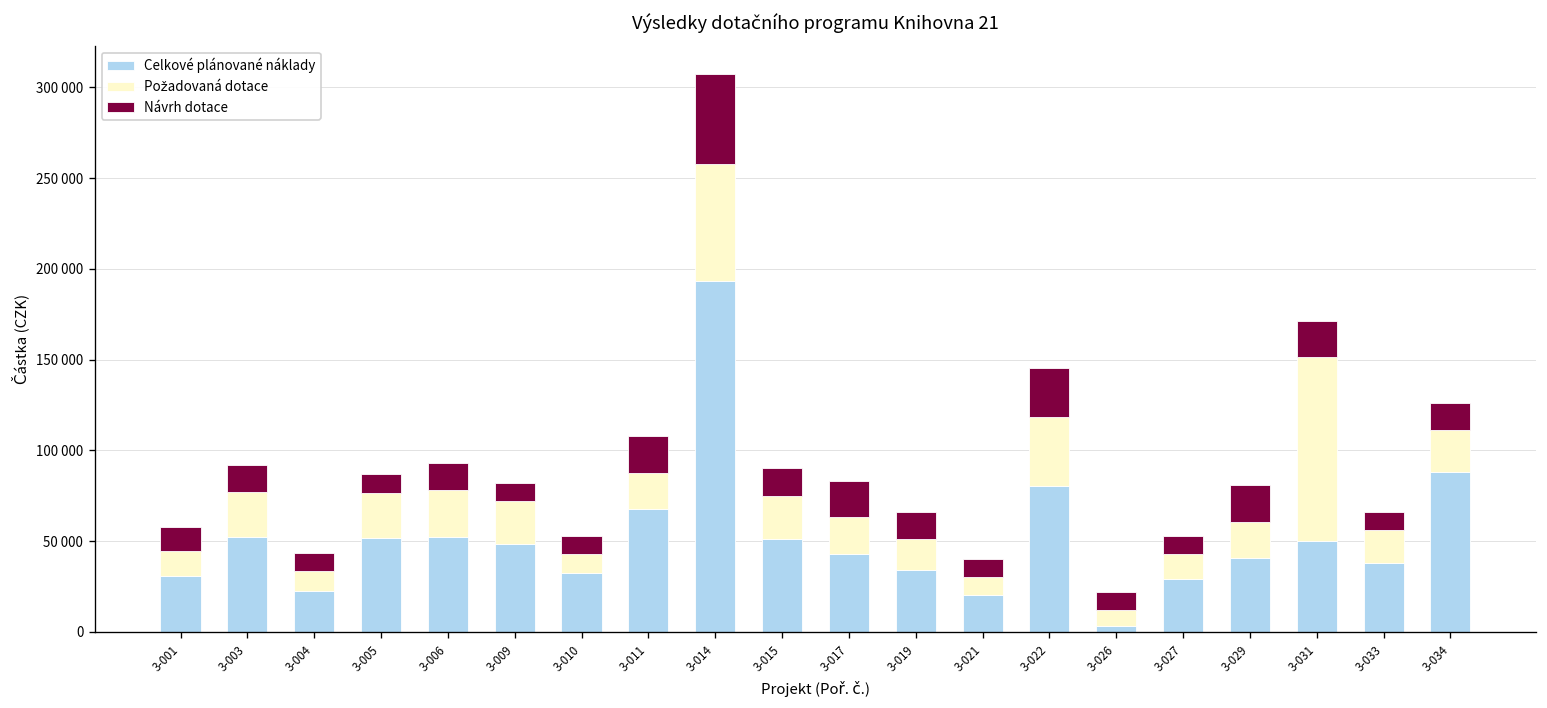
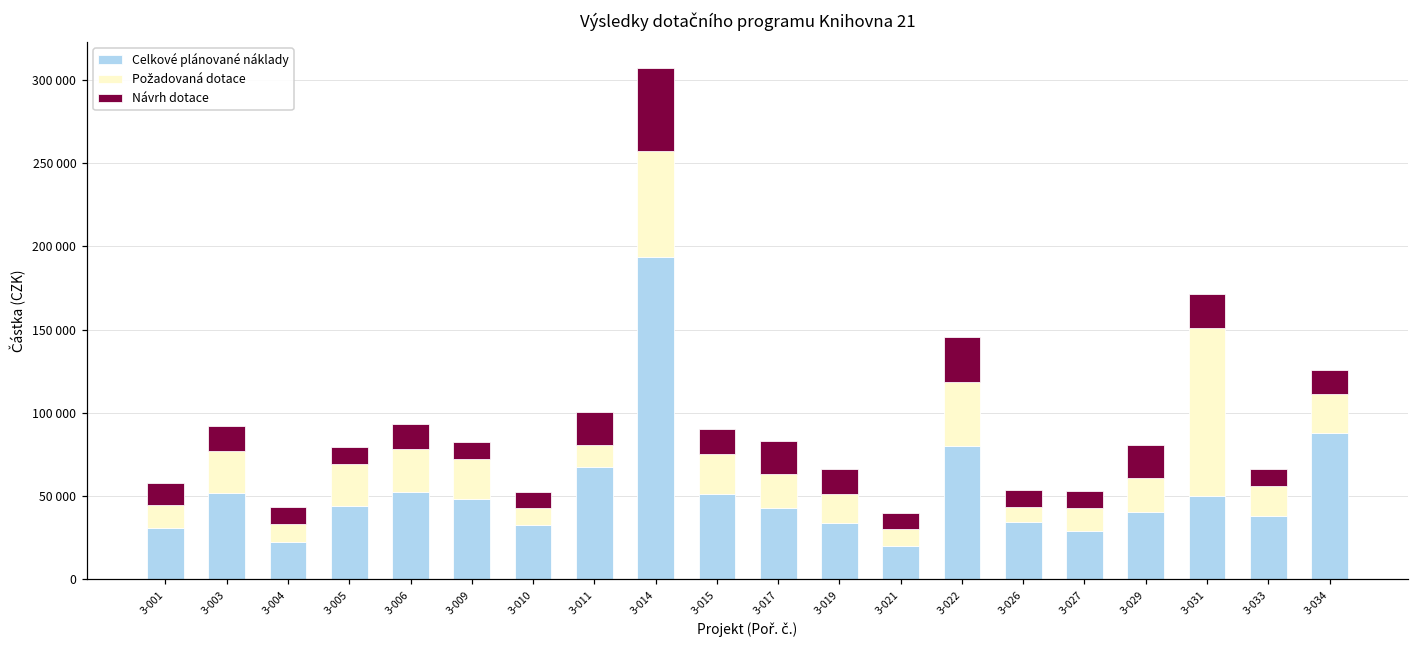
  {
    "Celkové plánované náklady": {
      "3-001": 31000,
      "3-003": 52000,
      "3-004": 22000,
-     "3-005": 52000,
+     "3-005": 44000,
      "3-006": 52000,
      "3-009": 48000,
      "3-010": 33000,
      "3-011": 68000,
      "3-014": 194000,
      "3-015": 51000,
      "3-017": 43000,
      "3-019": 34000,
      "3-021": 20000,
      "3-022": 80000,
-     "3-026": 3000,
+     "3-026": 35000,
      "3-027": 29000,
      "3-029": 41000,
      "3-031": 50000,
      "3-033": 38000,
      "3-034": 88000
    },
    "Požadovaná dotace": {
      "3-001": 14000,
      "3-003": 25000,
      "3-004": 11000,
      "3-005": 25000,
      "3-006": 26000,
      "3-009": 24000,
      "3-010": 10000,
-     "3-011": 20000,
+     "3-011": 13000,
      "3-014": 64000,
      "3-015": 24000,
      "3-017": 20000,
      "3-019": 17000,
      "3-021": 10000,
      "3-022": 38000,
      "3-026": 9000,
      "3-027": 14000,
      "3-029": 20000,
      "3-031": 101000,
      "3-033": 18000,
      "3-034": 23000
    },
    "Návrh dotace": {
      "3-001": 13000,
      "3-003": 15000,
      "3-004": 10000,
      "3-005": 10000,
      "3-006": 15000,
      "3-009": 10000,
      "3-010": 10000,
      "3-011": 20000,
      "3-014": 50000,
      "3-015": 15000,
      "3-017": 20000,
      "3-019": 15000,
      "3-021": 10000,
      "3-022": 27000,
      "3-026": 10000,
      "3-027": 10000,
      "3-029": 20000,
      "3-031": 20000,
      "3-033": 10000,
      "3-034": 15000
    }
  }
